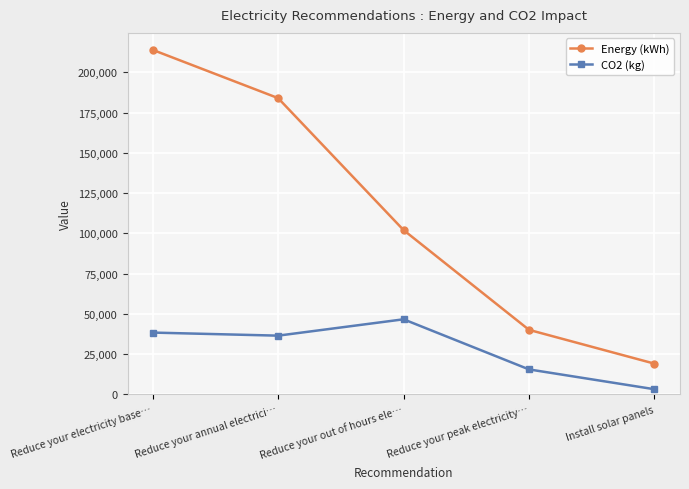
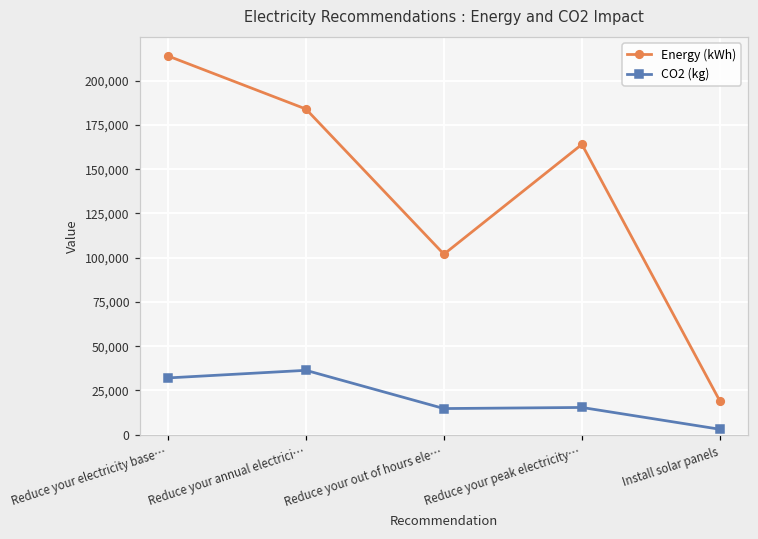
  {
    "Energy (kWh)": {
      "Reduce your electricity base…": "214,000",
      "Reduce your annual electrici…": "184,000",
      "Reduce your out of hours ele…": "102,000",
-     "Reduce your peak electricity…": "40,000",
+     "Reduce your peak electricity…": "164,000",
      "Install solar panels": "19,000"
    },
    "CO2 (kg)": {
-     "Reduce your electricity base…": "38,000",
+     "Reduce your electricity base…": "32,000",
      "Reduce your annual electrici…": "36,000",
-     "Reduce your out of hours ele…": "47,000",
+     "Reduce your out of hours ele…": "15,000",
      "Reduce your peak electricity…": "15,000",
      "Install solar panels": "3,000"
    }
  }
